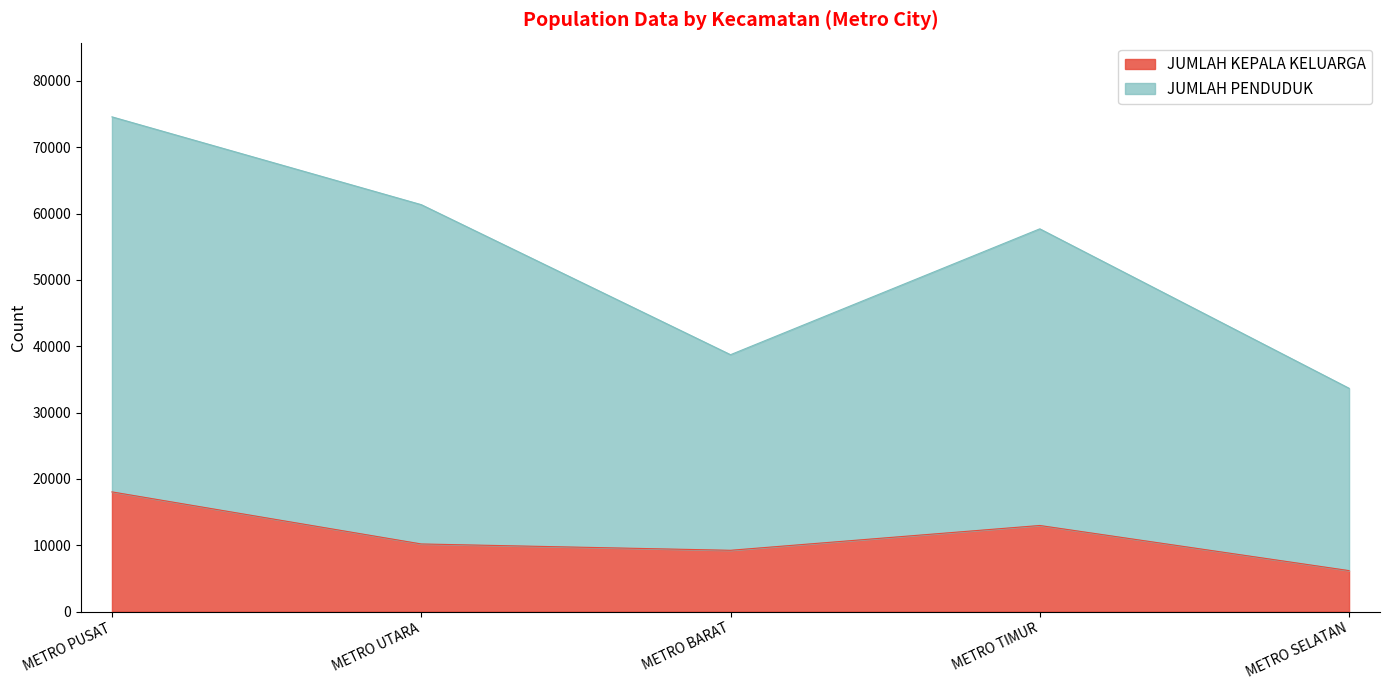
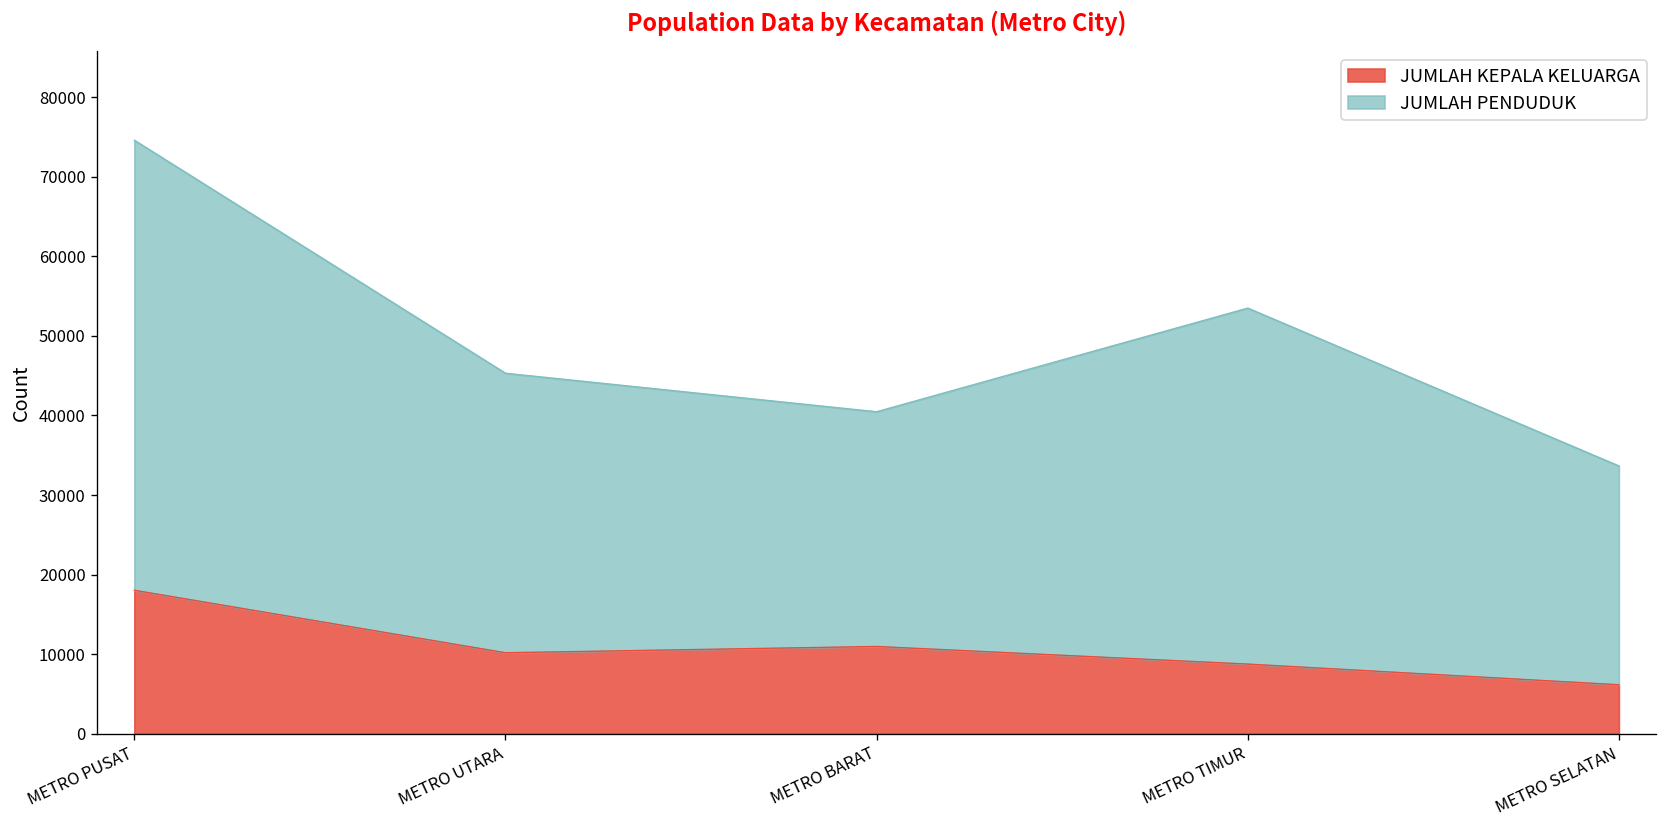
  {
    "JUMLAH KEPALA KELUARGA": {
      "METRO PUSAT": 18000,
      "METRO UTARA": 10000,
-     "METRO BARAT": 9000,
-     "METRO TIMUR": 13000,
+     "METRO BARAT": 11000,
+     "METRO TIMUR": 9000,
      "METRO SELATAN": 6000
    },
    "JUMLAH PENDUDUK": {
      "METRO PUSAT": 57000,
-     "METRO UTARA": 51000,
+     "METRO UTARA": 35000,
      "METRO BARAT": 29000,
      "METRO TIMUR": 45000,
      "METRO SELATAN": 27000
    }
  }
